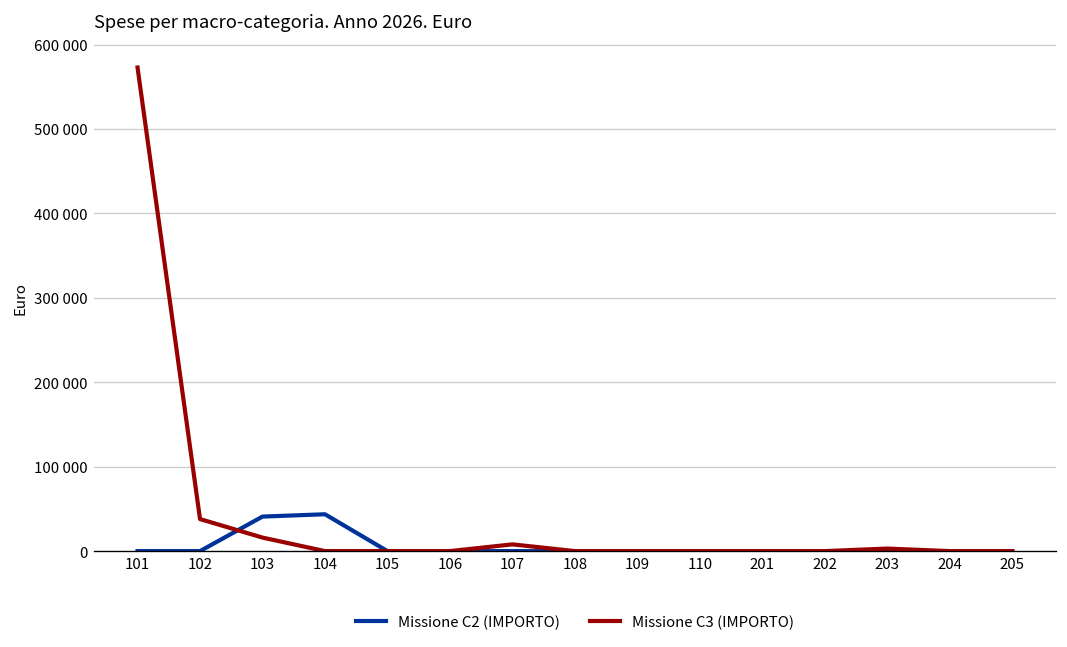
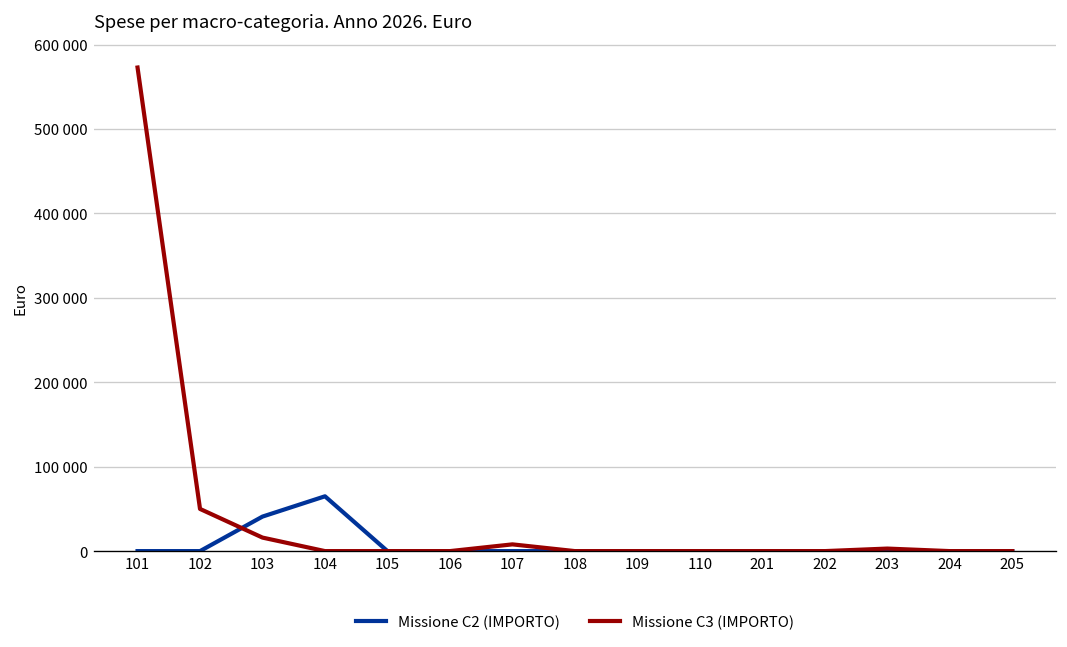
  {
    "Missione C2 (IMPORTO)": {
      "101": 0,
      "102": 0,
      "103": 40000,
-     "104": 40000,
+     "104": 60000,
      "107": 0
    },
    "Missione C3 (IMPORTO)": {
      "101": 570000,
-     "102": 40000,
+     "102": 50000,
      "103": 20000,
      "104": 0,
      "107": 10000
    }
  }
